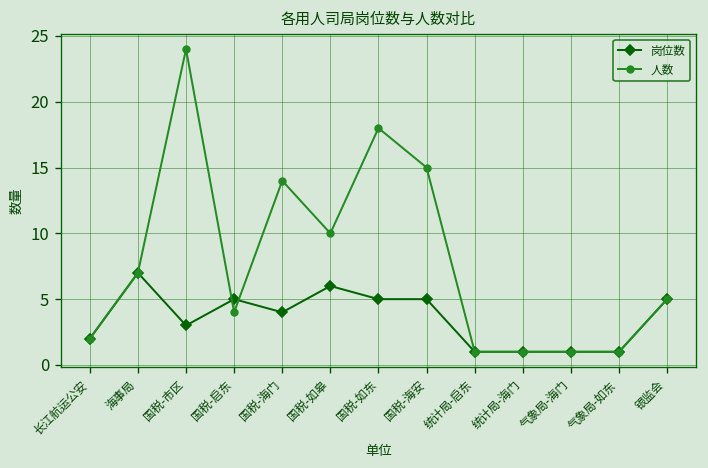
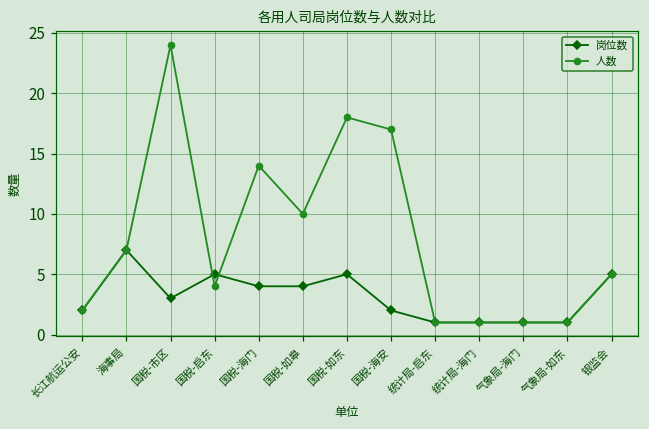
  {
    "岗位数": {
      "国税-市区": 3,
      "国税-启东": 5,
      "国税-海门": 4,
-     "国税-如皋": 6,
+     "国税-如皋": 4,
      "国税-如东": 5,
-     "国税-海安": 5
+     "国税-海安": 2
    },
    "人数": {
      "国税-市区": 24,
      "国税-启东": 4,
      "国税-海门": 14,
      "国税-如皋": 10,
      "国税-如东": 18,
-     "国税-海安": 15
+     "国税-海安": 17
    }
  }
